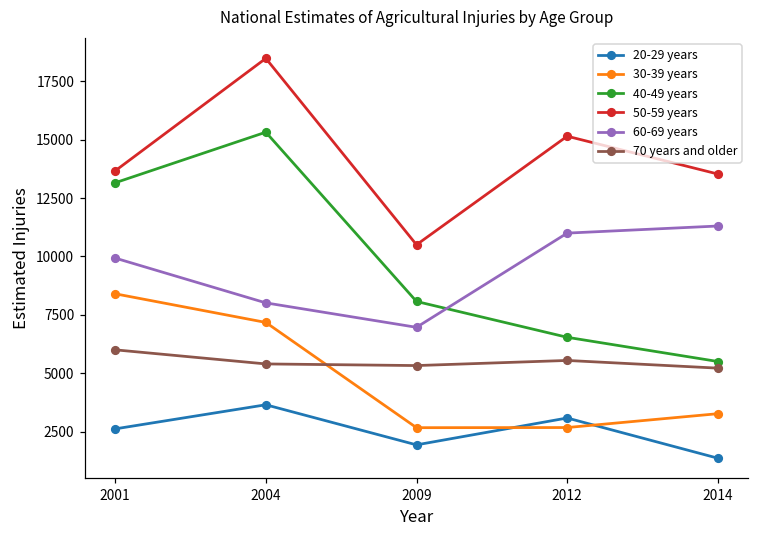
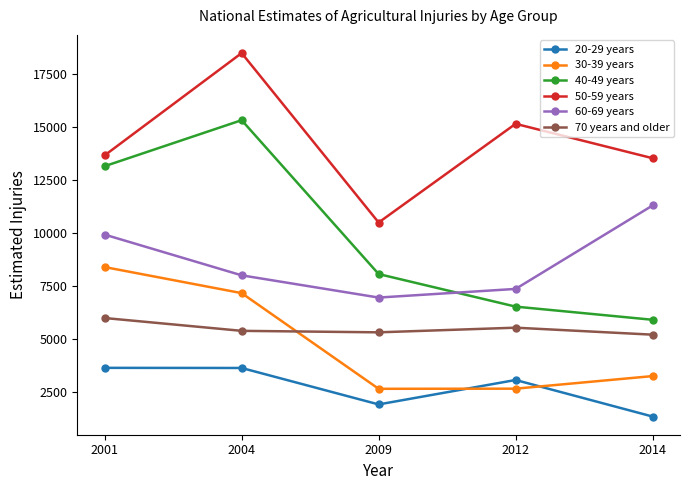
  {
    "20-29 years": {
-     "2001": 2600,
+     "2001": 3700,
      "2004": 3600,
      "2009": 1900,
      "2012": 3100,
      "2014": 1400
    },
    "30-39 years": {
      "2001": 8400,
      "2004": 7200,
      "2009": 2700,
      "2012": 2700,
      "2014": 3300
    },
    "40-49 years": {
      "2001": 13200,
      "2004": 15300,
      "2009": 8100,
      "2012": 6500,
-     "2014": 5500
+     "2014": 5900
    },
    "50-59 years": {
      "2001": 13700,
      "2004": 18500,
      "2009": 10500,
      "2012": 15100,
      "2014": 13500
    },
    "60-69 years": {
      "2001": 9900,
      "2004": 8000,
      "2009": 7000,
-     "2012": 11000,
+     "2012": 7400,
      "2014": 11300
    },
    "70 years and older": {
      "2001": 6000,
      "2004": 5400,
      "2009": 5300,
      "2012": 5500,
      "2014": 5200
    }
  }
